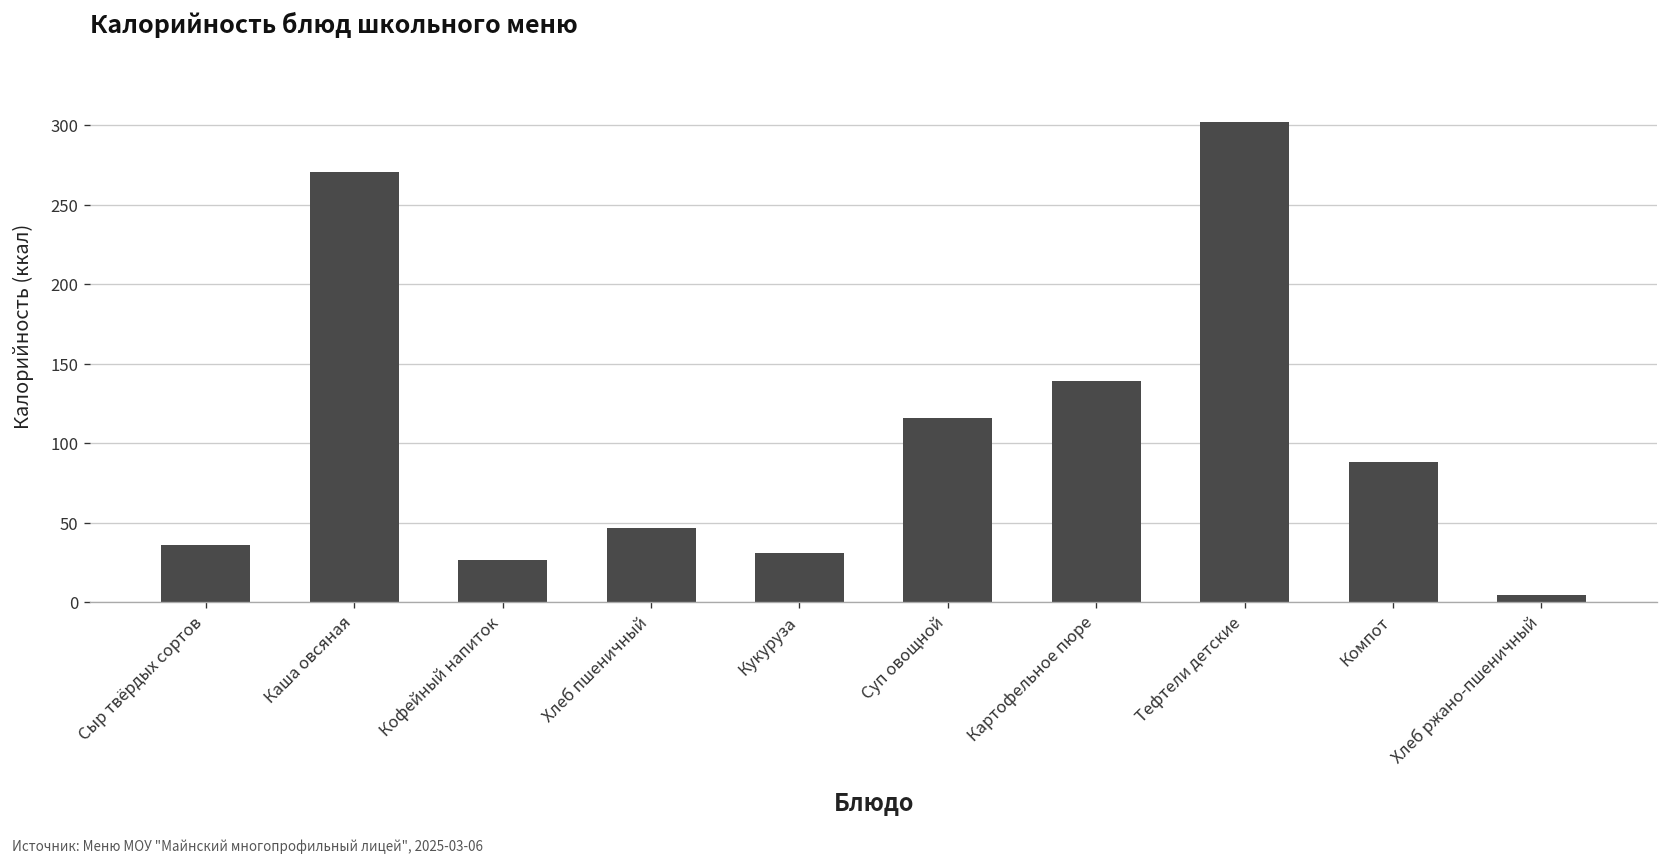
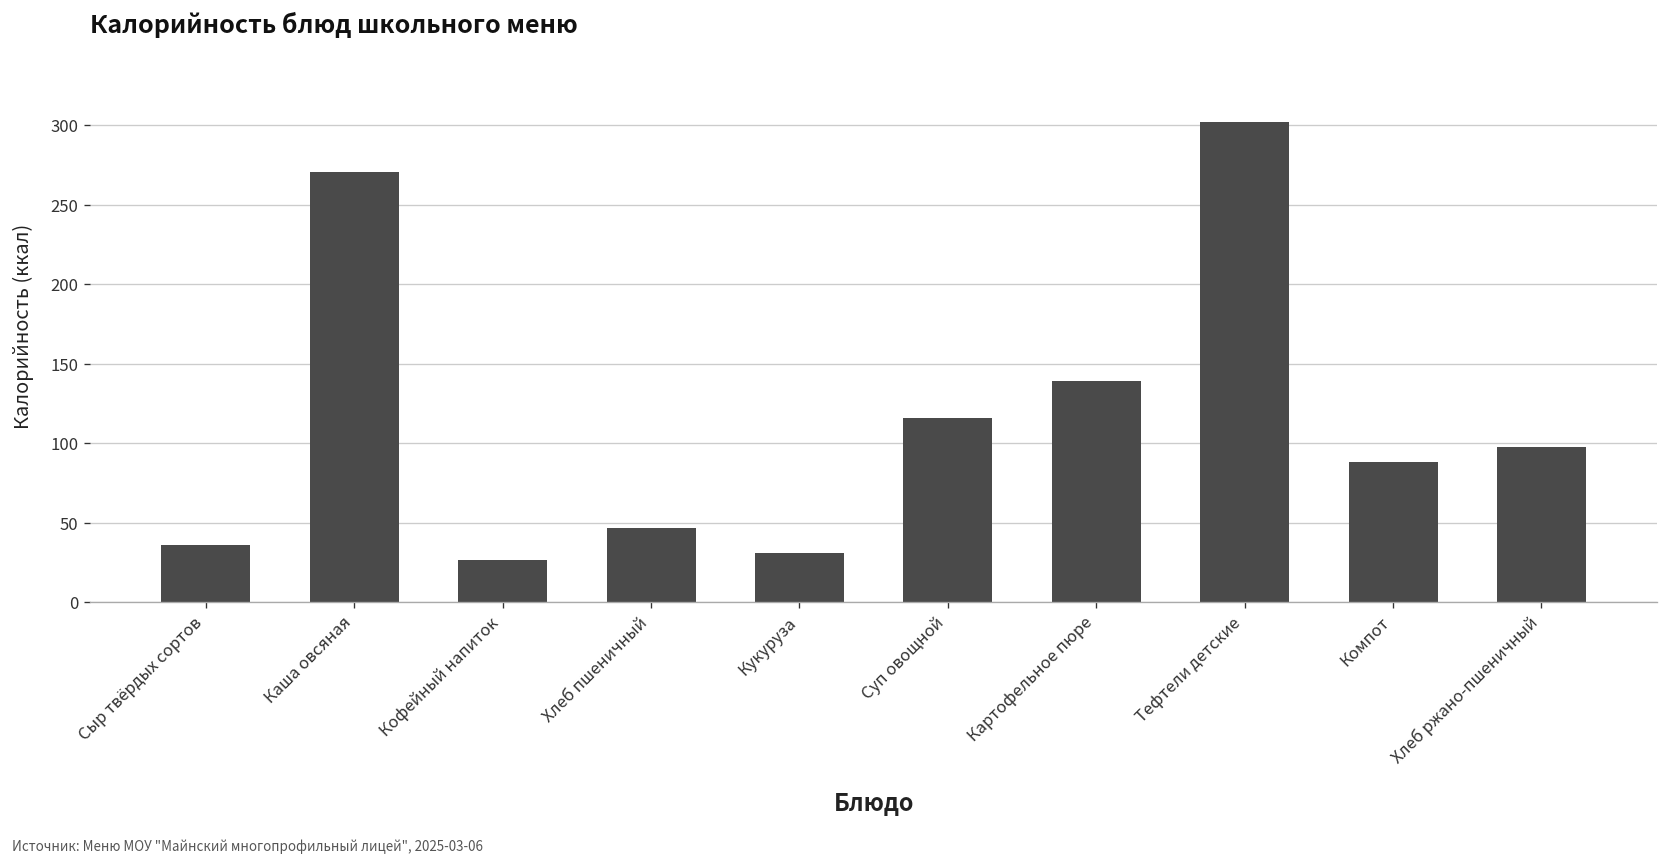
  {
    "Сыр твёрдых сортов": 36,
    "Каша овсяная": 271,
    "Кофейный напиток": 27,
    "Хлеб пшеничный": 47,
    "Кукуруза": 31,
    "Суп овощной": 116,
    "Картофельное пюре": 139,
    "Тефтели детские": 302,
    "Компот": 88,
-   "Хлеб ржано-пшеничный": 4
+   "Хлеб ржано-пшеничный": 98
  }
